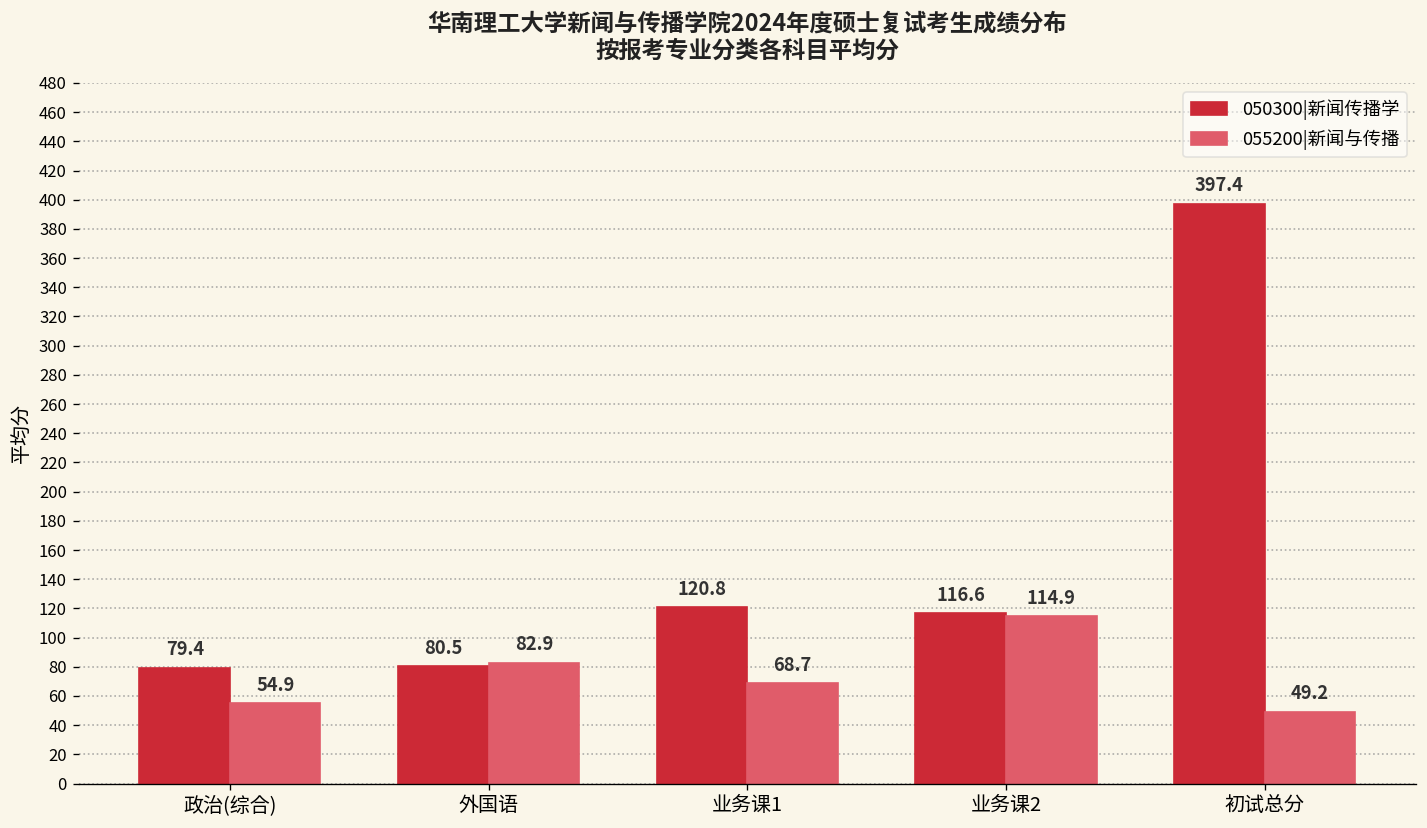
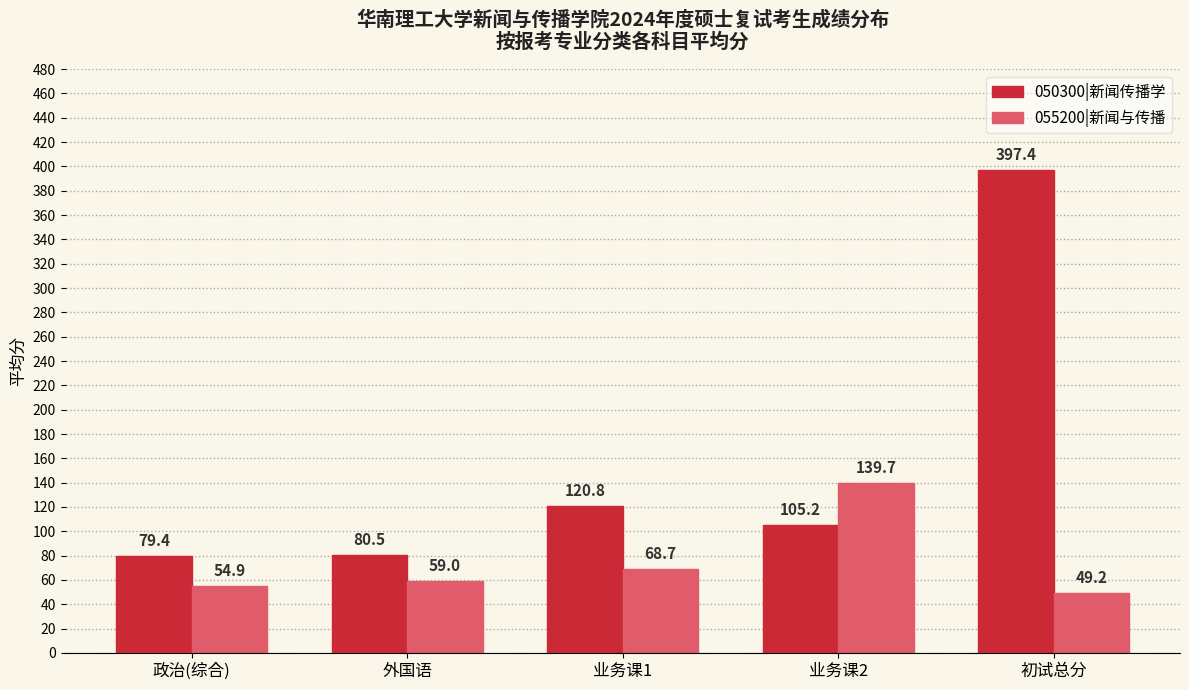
  {
    "050300|新闻传播学": {
      "政治(综合)": 79.4,
      "外国语": 80.5,
      "业务课1": 120.8,
-     "业务课2": 116.6,
+     "业务课2": 105.2,
      "初试总分": 397.4
    },
    "055200|新闻与传播": {
      "政治(综合)": 54.9,
-     "外国语": 82.9,
+     "外国语": 59.0,
      "业务课1": 68.7,
-     "业务课2": 114.9,
+     "业务课2": 139.7,
      "初试总分": 49.2
    }
  }
